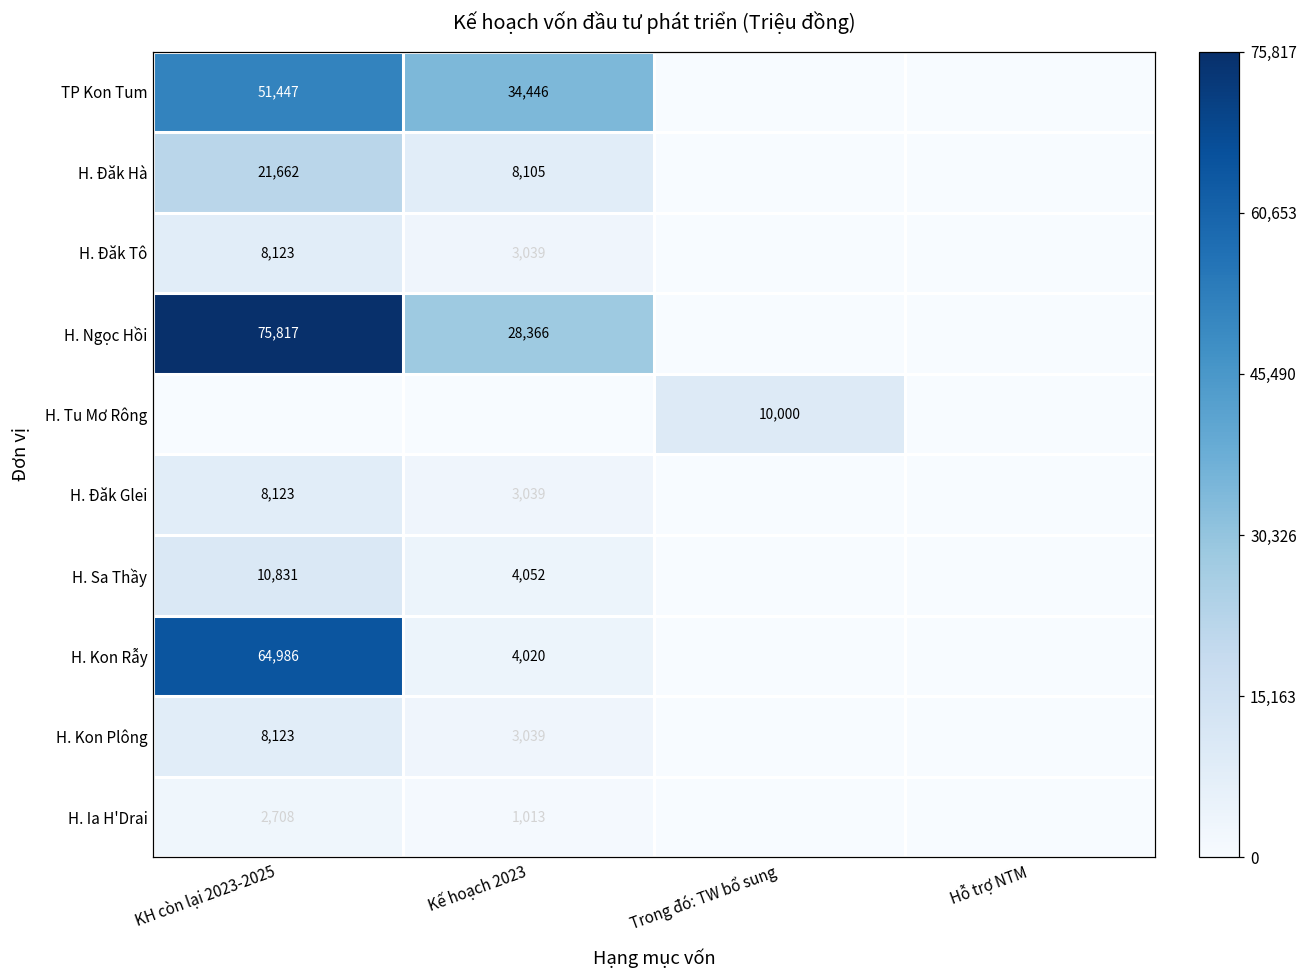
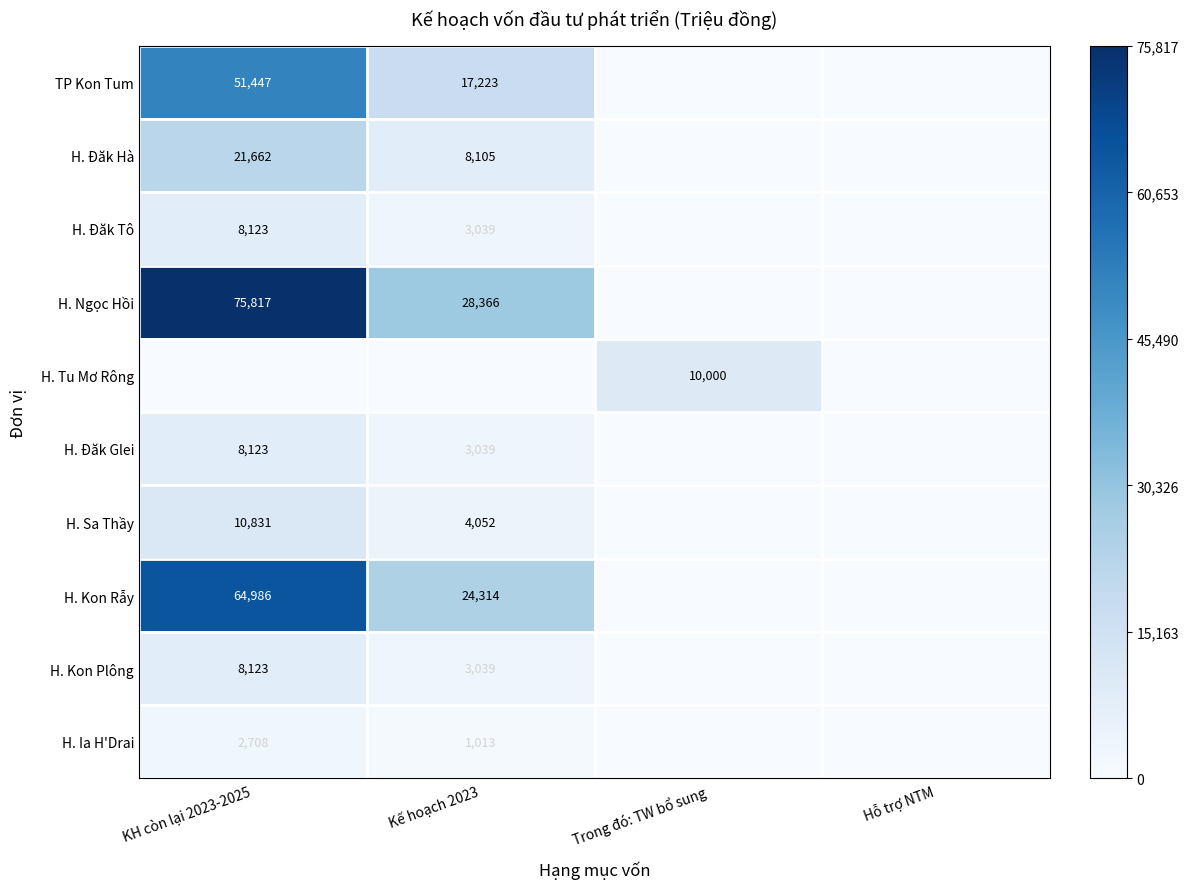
  {
    "TP Kon Tum": {
      "KH còn lại 2023-2025": "51,447",
-     "Kế hoạch 2023": "34,446"
+     "Kế hoạch 2023": "17,223"
    },
    "H. Đăk Hà": {
      "KH còn lại 2023-2025": "21,662",
      "Kế hoạch 2023": "8,105"
    },
    "H. Đăk Tô": {
      "KH còn lại 2023-2025": "8,123"
    },
    "H. Ngọc Hồi": {
      "KH còn lại 2023-2025": "75,817",
      "Kế hoạch 2023": "28,366"
    },
    "H. Tu Mơ Rông": {
      "Trong đó: TW bổ sung": "10,000"
    },
    "H. Đăk Glei": {
      "KH còn lại 2023-2025": "8,123"
    },
    "H. Sa Thầy": {
      "KH còn lại 2023-2025": "10,831",
      "Kế hoạch 2023": "4,052"
    },
    "H. Kon Rẫy": {
      "KH còn lại 2023-2025": "64,986",
-     "Kế hoạch 2023": "4,020"
+     "Kế hoạch 2023": "24,314"
    },
    "H. Kon Plông": {
      "KH còn lại 2023-2025": "8,123"
    }
  }
